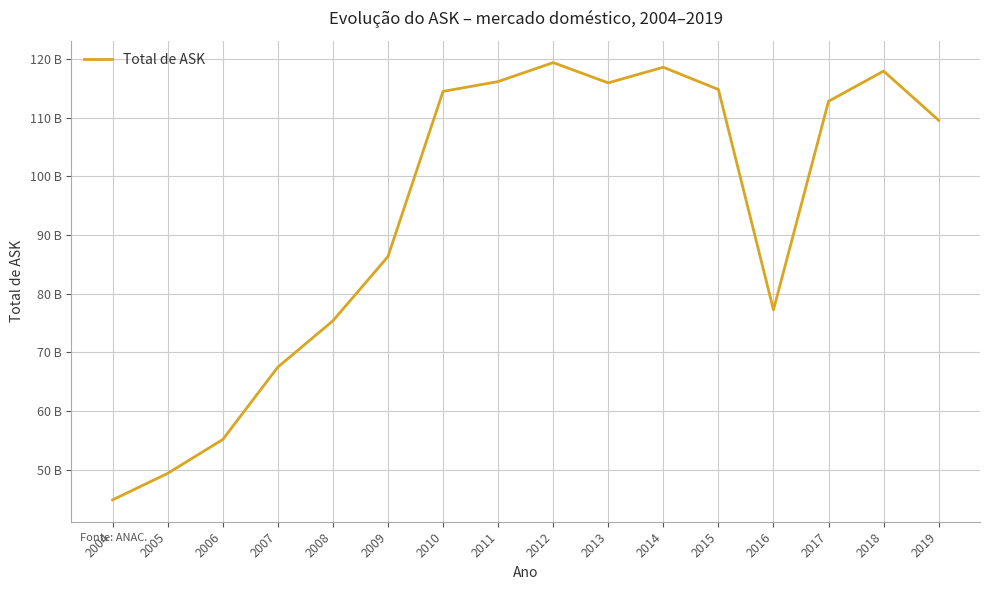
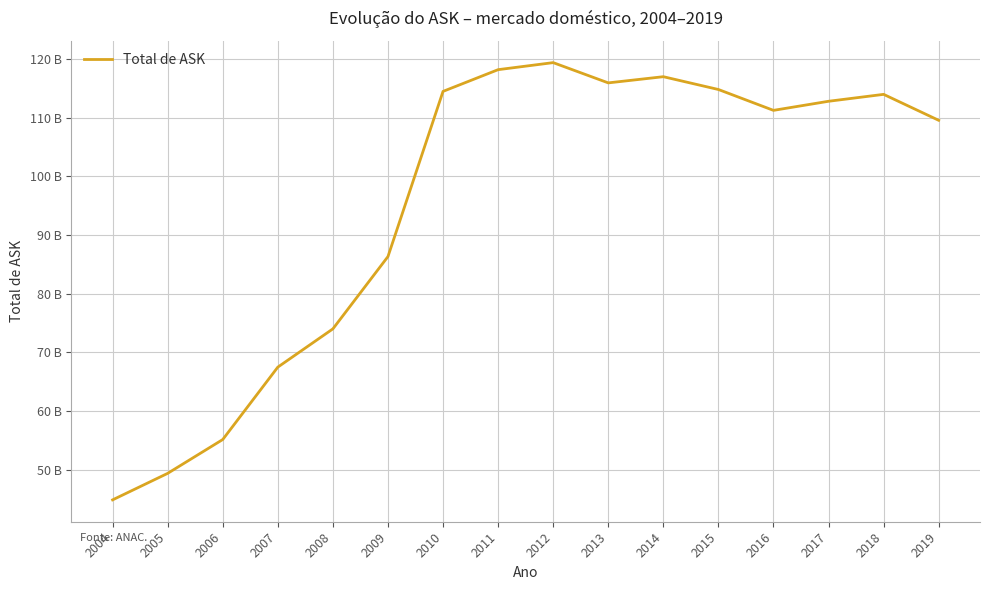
  {
    "2004": 45000000000,
    "2005": 49000000000,
    "2006": 55000000000,
    "2007": 67000000000,
-   "2008": 75000000000,
+   "2008": 74000000000,
    "2009": 86000000000,
    "2010": 114000000000,
-   "2011": 116000000000,
+   "2011": 118000000000,
    "2012": 119000000000,
    "2013": 116000000000,
-   "2014": 119000000000,
+   "2014": 117000000000,
    "2015": 115000000000,
-   "2016": 77000000000,
+   "2016": 111000000000,
    "2017": 113000000000,
-   "2018": 118000000000,
+   "2018": 114000000000,
    "2019": 110000000000
  }
